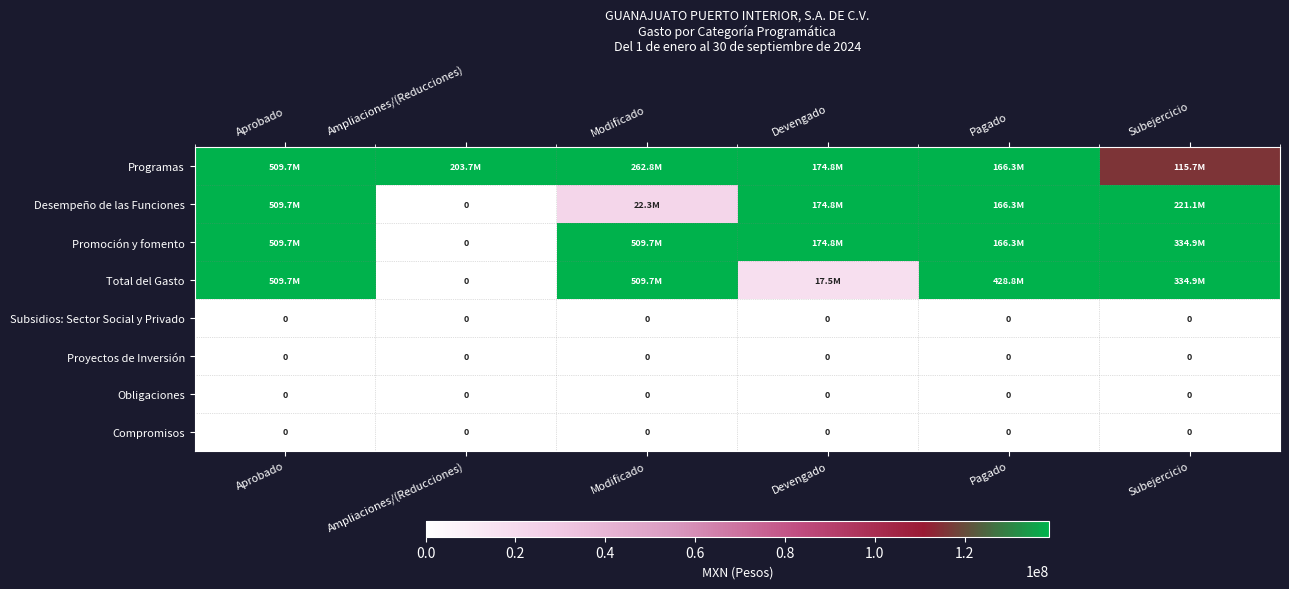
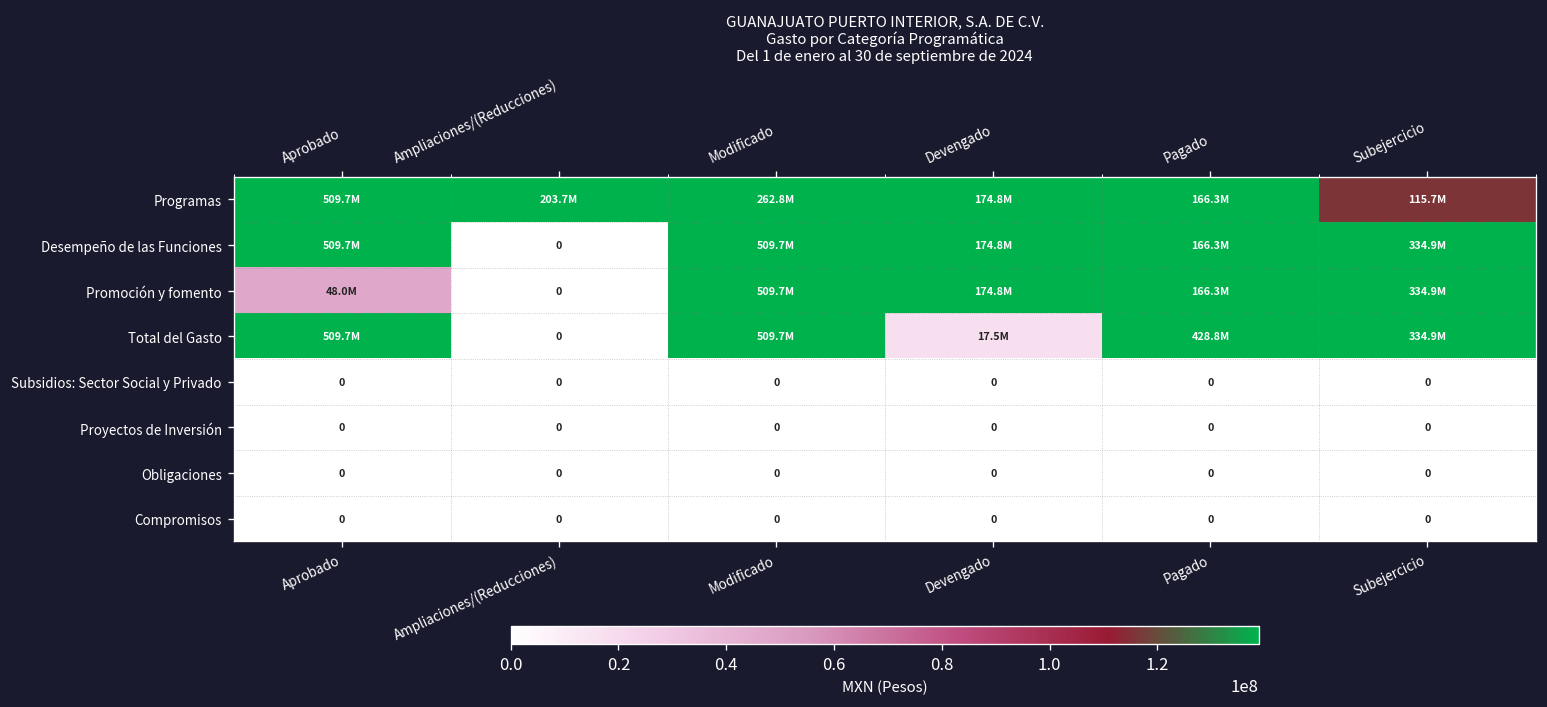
  {
    "Programas": {
      "Aprobado": "509.7M",
      "Ampliaciones/(Reducciones)": "203.7M",
      "Modificado": "262.8M",
      "Devengado": "174.8M",
      "Pagado": "166.3M",
      "Subejercicio": "115.7M"
    },
    "Desempeño de las Funciones": {
      "Aprobado": "509.7M",
      "Ampliaciones/(Reducciones)": "0",
-     "Modificado": "22.3M",
+     "Modificado": "509.7M",
      "Devengado": "174.8M",
      "Pagado": "166.3M",
-     "Subejercicio": "221.1M"
+     "Subejercicio": "334.9M"
    },
    "Promoción y fomento": {
-     "Aprobado": "509.7M",
+     "Aprobado": "48.0M",
      "Ampliaciones/(Reducciones)": "0",
      "Modificado": "509.7M",
      "Devengado": "174.8M",
      "Pagado": "166.3M",
      "Subejercicio": "334.9M"
    },
    "Total del Gasto": {
      "Aprobado": "509.7M",
      "Ampliaciones/(Reducciones)": "0",
      "Modificado": "509.7M",
      "Devengado": "17.5M",
      "Pagado": "428.8M",
      "Subejercicio": "334.9M"
    },
    "Subsidios: Sector Social y Privado": {
      "Aprobado": "0",
      "Ampliaciones/(Reducciones)": "0",
      "Modificado": "0",
      "Devengado": "0",
      "Pagado": "0",
      "Subejercicio": "0"
    },
    "Proyectos de Inversión": {
      "Aprobado": "0",
      "Ampliaciones/(Reducciones)": "0",
      "Modificado": "0",
      "Devengado": "0",
      "Pagado": "0",
      "Subejercicio": "0"
    },
    "Obligaciones": {
      "Aprobado": "0",
      "Ampliaciones/(Reducciones)": "0",
      "Modificado": "0",
      "Devengado": "0",
      "Pagado": "0",
      "Subejercicio": "0"
    },
    "Compromisos": {
      "Aprobado": "0",
      "Ampliaciones/(Reducciones)": "0",
      "Modificado": "0",
      "Devengado": "0",
      "Pagado": "0",
      "Subejercicio": "0"
    }
  }
